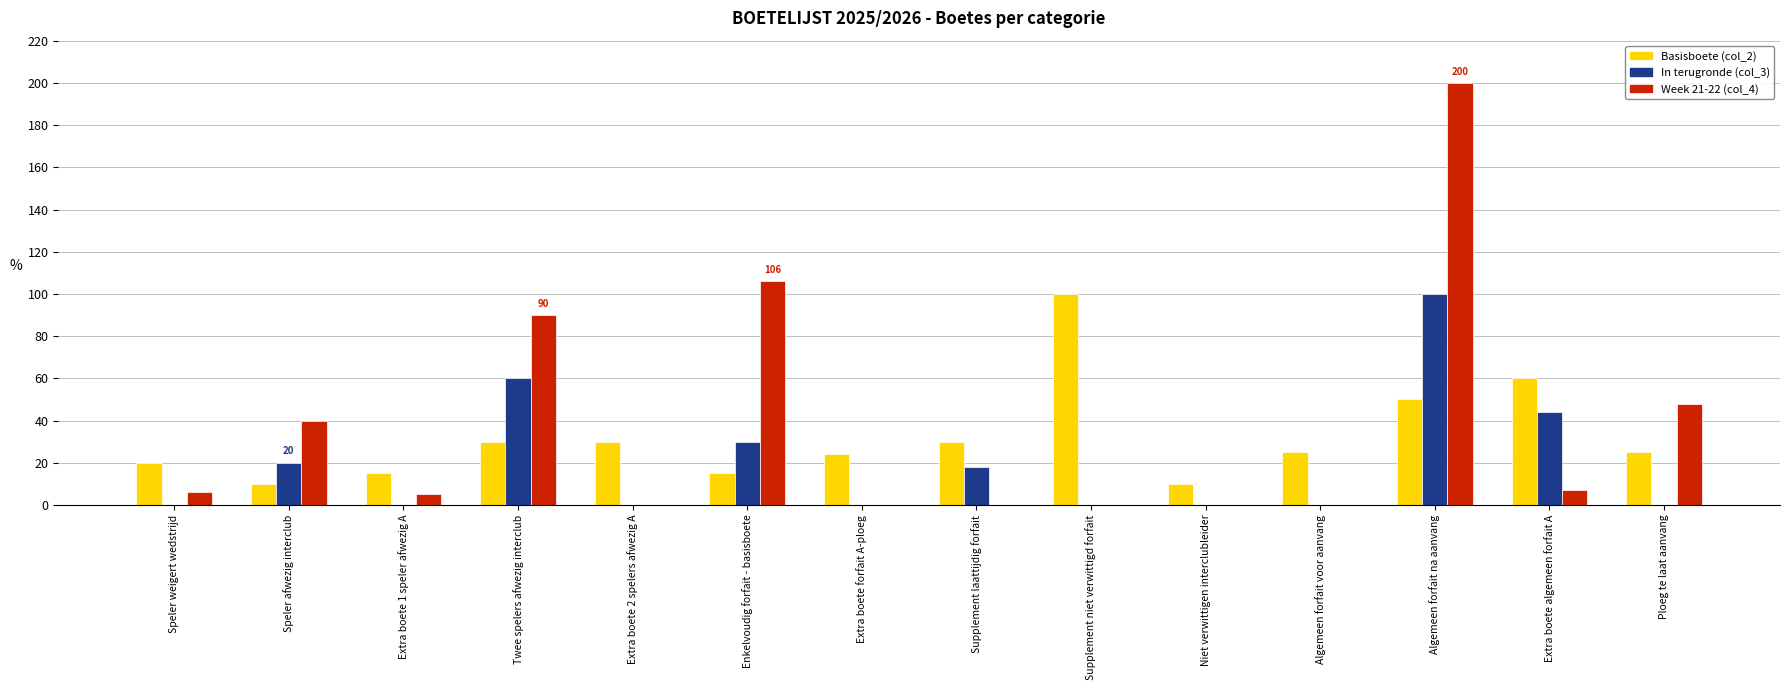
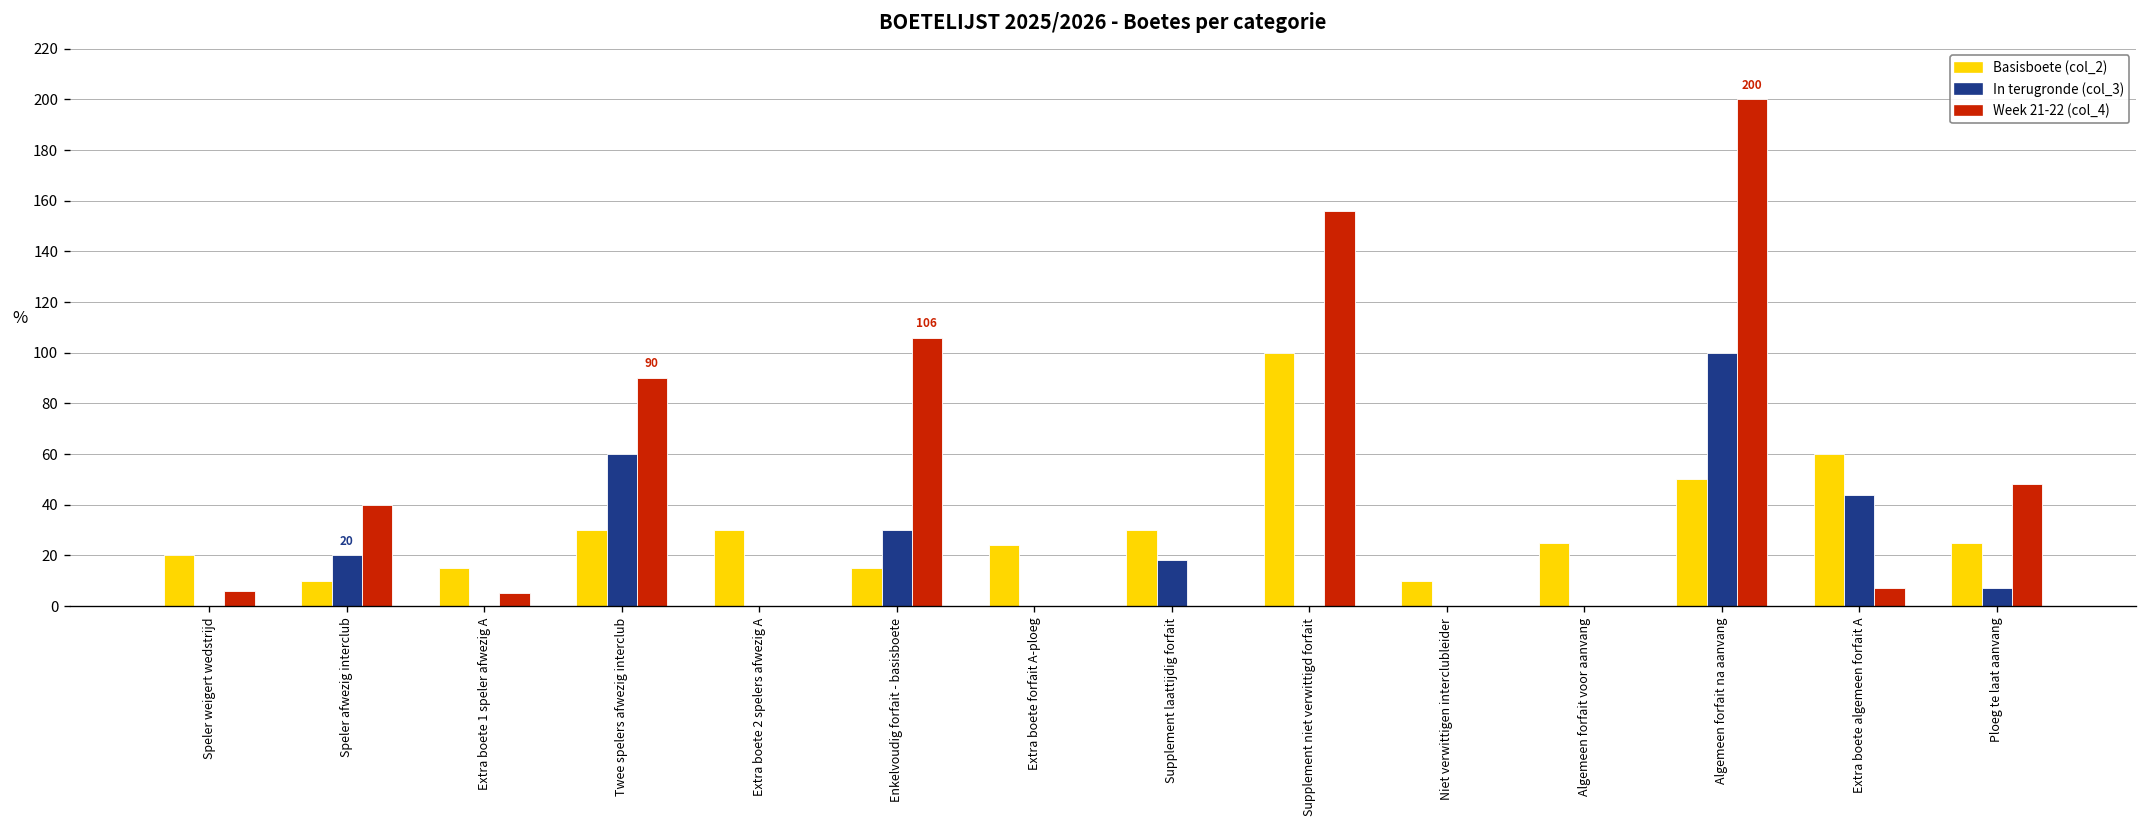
  {
    "Basisboete (col_2)": {
      "Speler weigert wedstrijd": 20,
      "Speler afwezig interclub": 10,
      "Extra boete 1 speler afwezig A": 15,
      "Twee spelers afwezig interclub": 30,
      "Extra boete 2 spelers afwezig A": 30,
      "Enkelvoudig forfait - basisboete": 15,
      "Extra boete forfait A-ploeg": 24,
      "Supplement laattijdig forfait": 30,
      "Supplement niet verwittigd forfait": 100,
      "Niet verwittigen interclubleider": 10,
      "Algemeen forfait voor aanvang": 25,
      "Algemeen forfait na aanvang": 50,
      "Extra boete algemeen forfait A": 60,
      "Ploeg te laat aanvang": 25
    },
    "In terugronde (col_3)": {
      "Speler weigert wedstrijd": 0,
      "Extra boete 1 speler afwezig A": 0,
      "Twee spelers afwezig interclub": 60,
      "Extra boete 2 spelers afwezig A": 0,
      "Enkelvoudig forfait - basisboete": 30,
      "Extra boete forfait A-ploeg": 0,
      "Supplement laattijdig forfait": 18,
      "Supplement niet verwittigd forfait": 0,
      "Niet verwittigen interclubleider": 0,
      "Algemeen forfait voor aanvang": 0,
      "Algemeen forfait na aanvang": 100,
      "Extra boete algemeen forfait A": 44,
-     "Ploeg te laat aanvang": 0
+     "Ploeg te laat aanvang": 7
    },
    "Week 21-22 (col_4)": {
      "Speler weigert wedstrijd": 6,
      "Speler afwezig interclub": 40,
      "Extra boete 1 speler afwezig A": 5,
      "Extra boete 2 spelers afwezig A": 0,
      "Extra boete forfait A-ploeg": 0,
      "Supplement laattijdig forfait": 0,
-     "Supplement niet verwittigd forfait": 0,
+     "Supplement niet verwittigd forfait": 156,
      "Niet verwittigen interclubleider": 0,
      "Algemeen forfait voor aanvang": 0,
      "Extra boete algemeen forfait A": 7,
      "Ploeg te laat aanvang": 48
    }
  }
